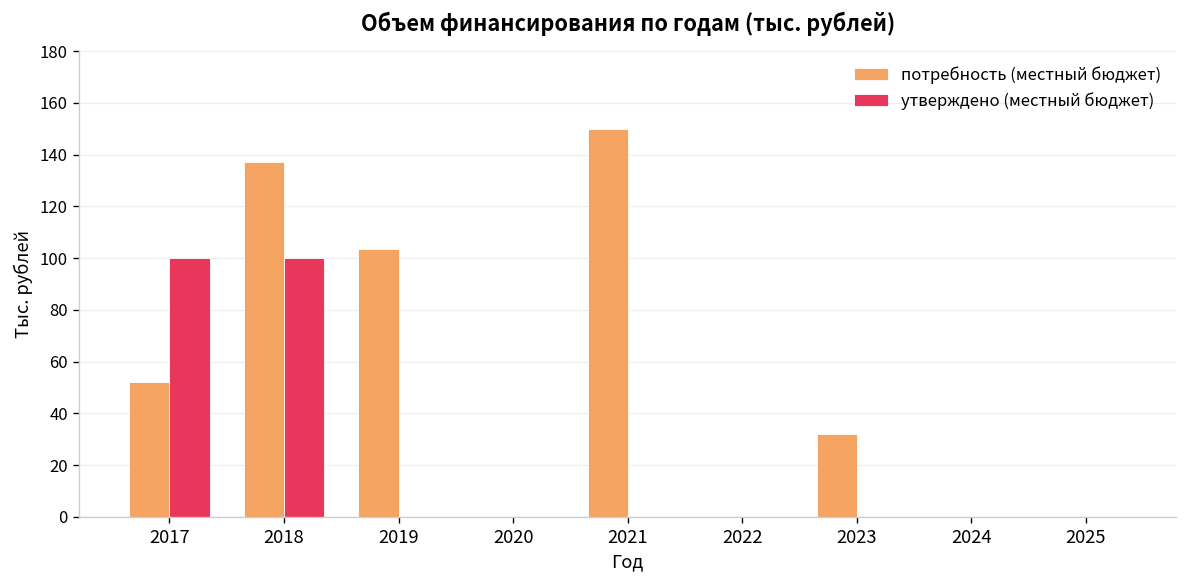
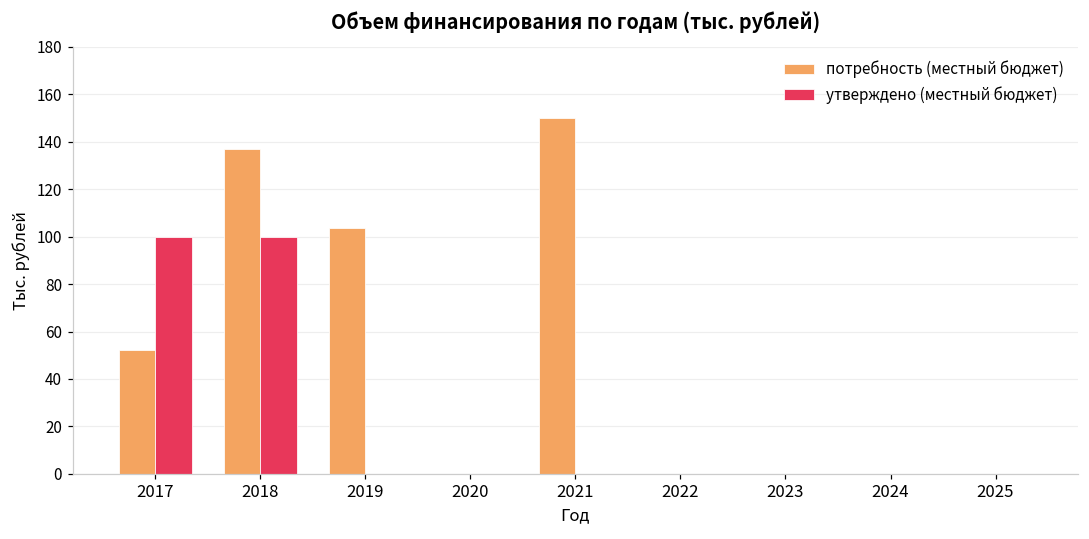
  {
    "потребность (местный бюджет)": {
      "2017": 52,
      "2018": 137,
      "2019": 104,
      "2020": 0,
      "2021": 150,
      "2022": 0,
-     "2023": 32,
+     "2023": 0,
      "2024": 0,
      "2025": 0
    },
    "утверждено (местный бюджет)": {
      "2017": 100,
      "2018": 100,
      "2019": 0,
      "2020": 0,
      "2021": 0,
      "2022": 0,
      "2023": 0,
      "2024": 0,
      "2025": 0
    }
  }
